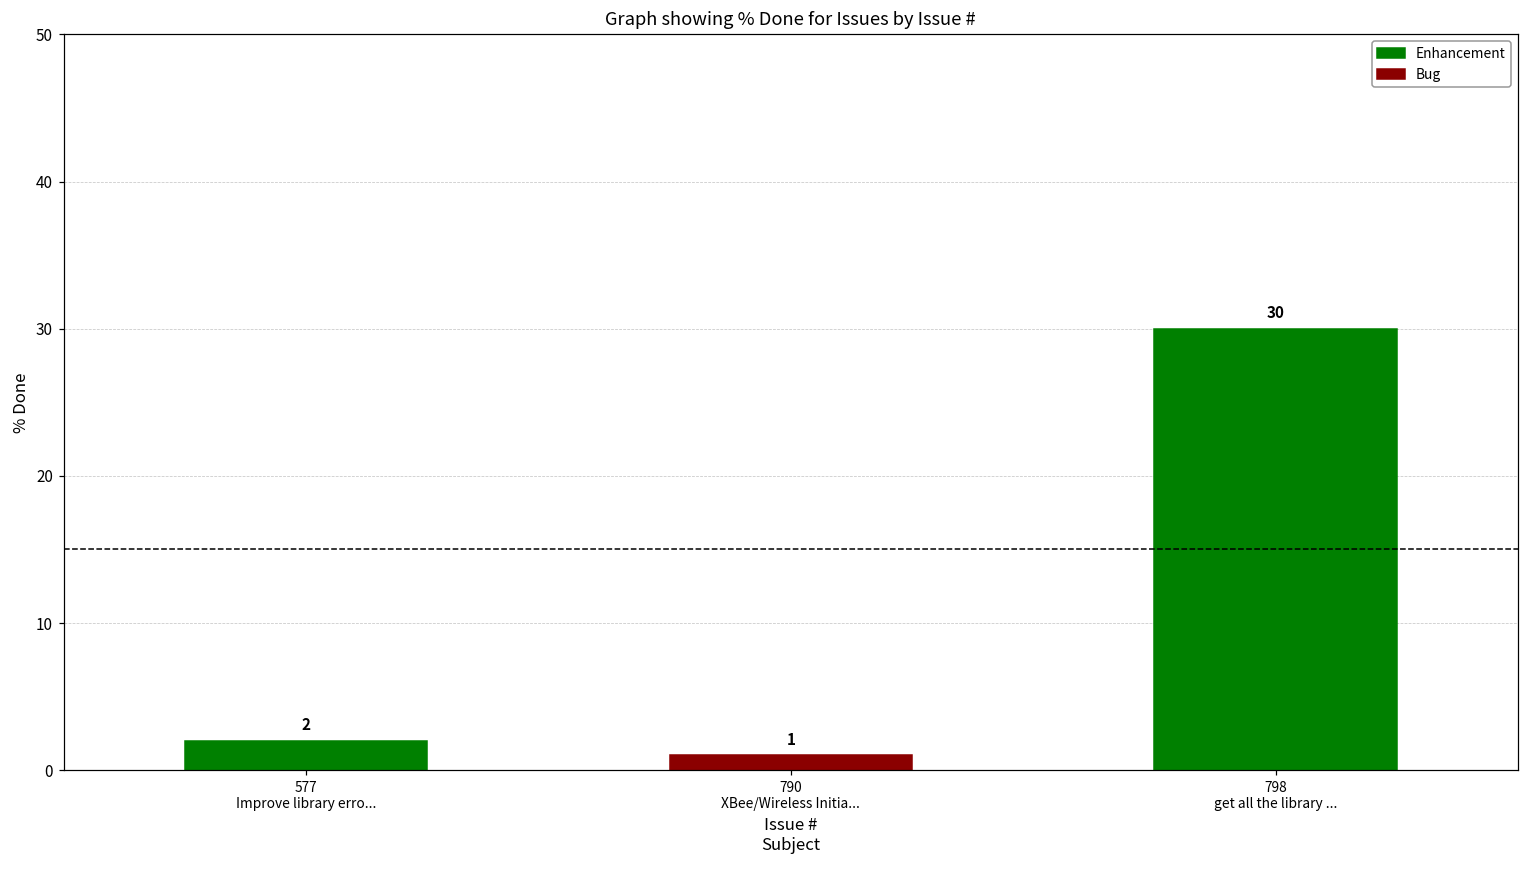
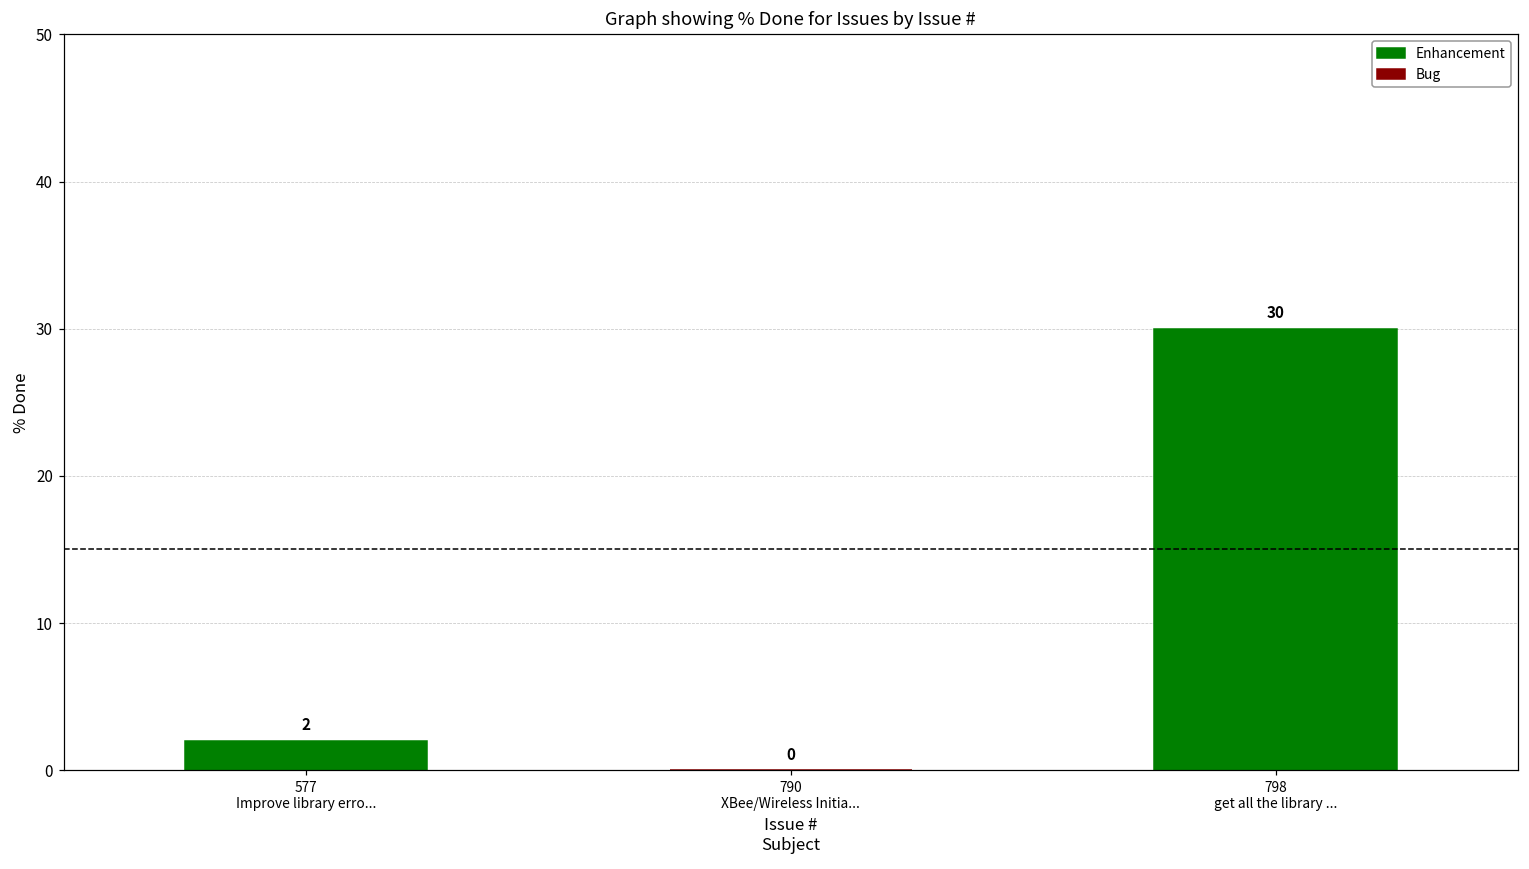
  {
    "577 Improve library erro...": 2,
-   "790 XBee/Wireless Initia...": 1,
+   "790 XBee/Wireless Initia...": 0,
    "798 get all the library ...": 30
  }
